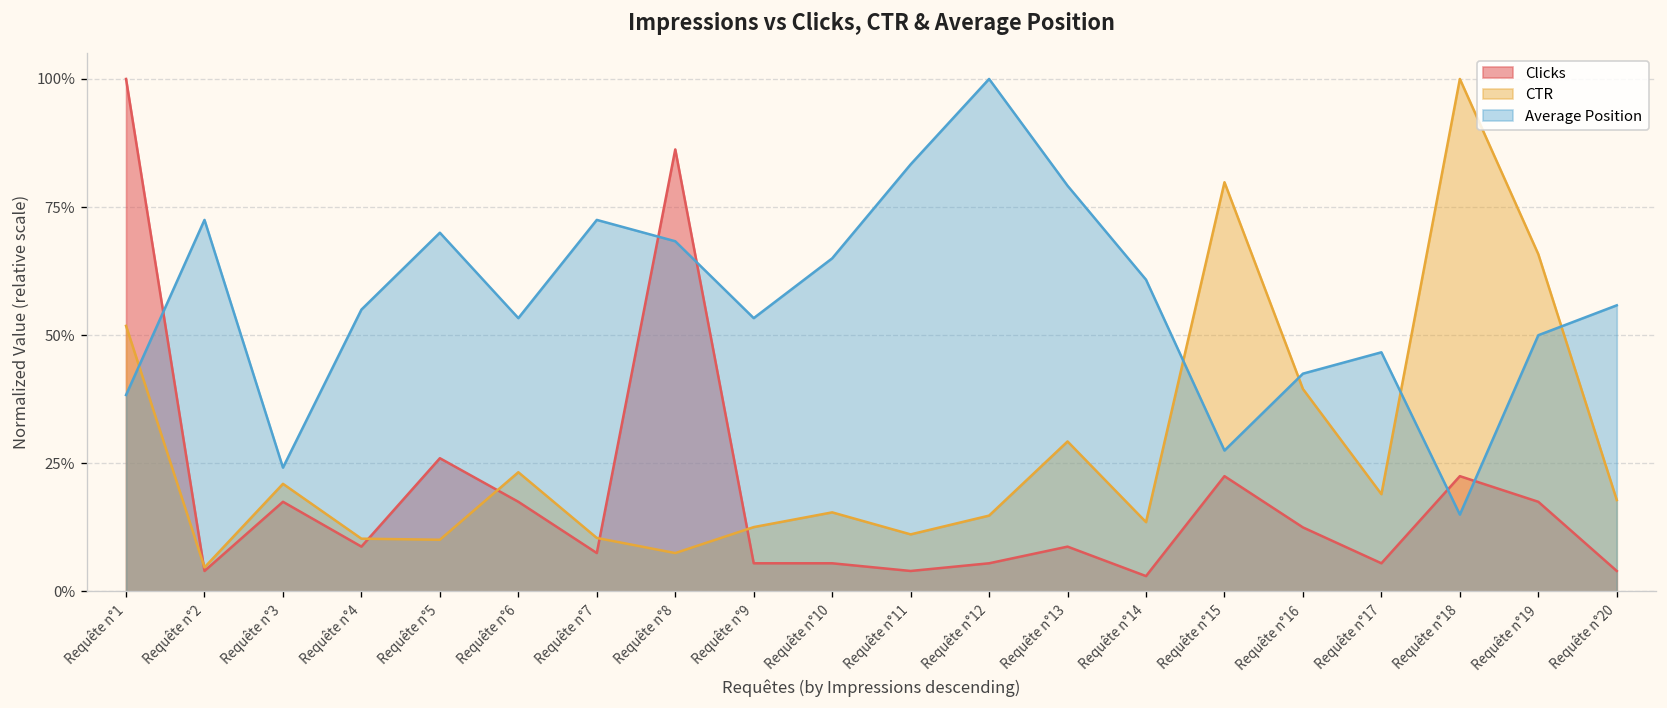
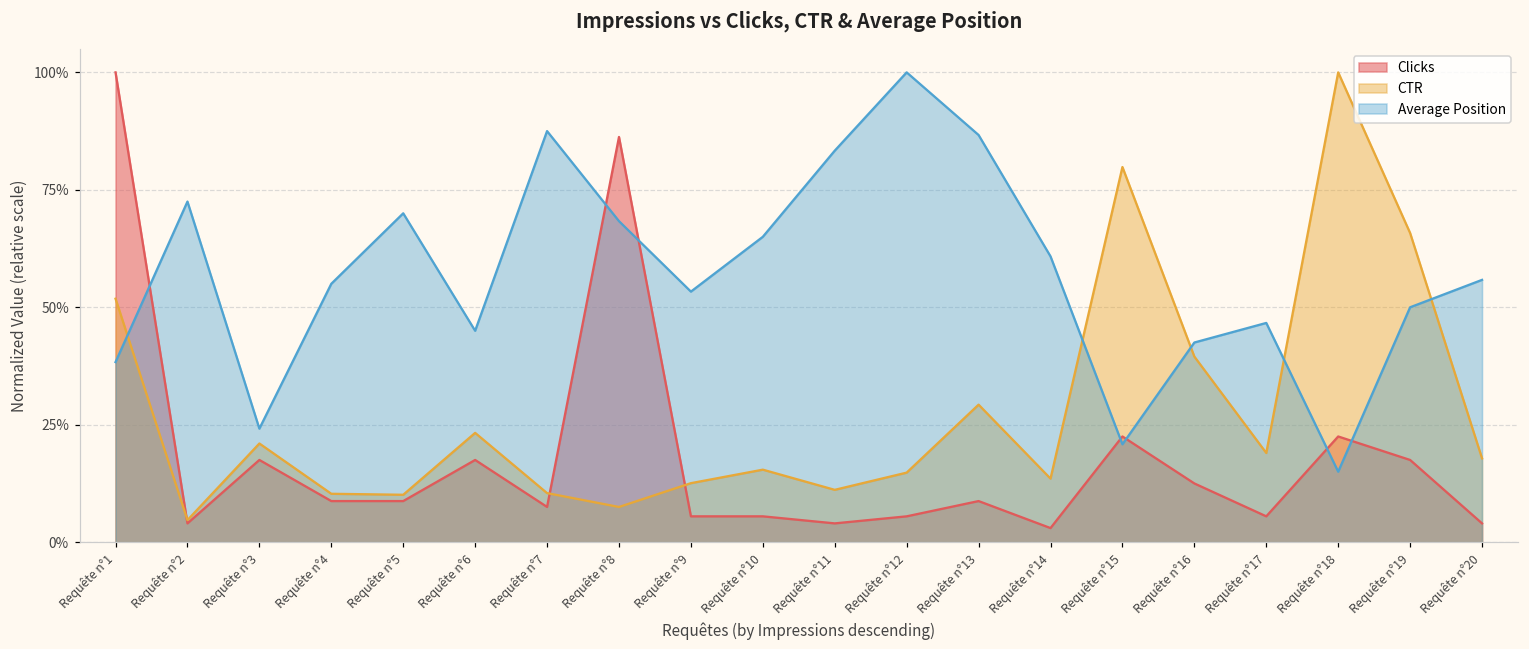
  {
    "Clicks": {
      "Requête n°1": "100%",
      "Requête n°2": "4%",
      "Requête n°3": "18%",
      "Requête n°4": "9%",
-     "Requête n°5": "26%",
+     "Requête n°5": "9%",
      "Requête n°6": "18%",
      "Requête n°7": "8%",
      "Requête n°8": "86%",
      "Requête n°9": "6%",
      "Requête n°10": "6%",
      "Requête n°11": "4%",
      "Requête n°12": "6%",
      "Requête n°13": "9%",
      "Requête n°14": "3%",
      "Requête n°15": "23%",
      "Requête n°16": "13%",
      "Requête n°17": "6%",
      "Requête n°18": "23%",
      "Requête n°19": "18%",
      "Requête n°20": "4%"
    },
    "CTR": {
      "Requête n°1": "52%",
      "Requête n°2": "5%",
      "Requête n°3": "21%",
      "Requête n°4": "10%",
      "Requête n°5": "10%",
      "Requête n°6": "23%",
      "Requête n°7": "10%",
      "Requête n°8": "7%",
      "Requête n°9": "13%",
      "Requête n°10": "15%",
      "Requête n°11": "11%",
      "Requête n°12": "15%",
      "Requête n°13": "29%",
      "Requête n°14": "14%",
      "Requête n°15": "80%",
      "Requête n°16": "40%",
      "Requête n°17": "19%",
      "Requête n°18": "100%",
      "Requête n°19": "66%",
      "Requête n°20": "18%"
    },
    "Average Position": {
      "Requête n°1": "38%",
      "Requête n°2": "73%",
      "Requête n°3": "24%",
      "Requête n°4": "55%",
      "Requête n°5": "70%",
-     "Requête n°6": "53%",
-     "Requête n°7": "73%",
+     "Requête n°6": "45%",
+     "Requête n°7": "88%",
      "Requête n°8": "68%",
      "Requête n°9": "53%",
      "Requête n°10": "65%",
      "Requête n°11": "83%",
      "Requête n°12": "100%",
-     "Requête n°13": "79%",
+     "Requête n°13": "87%",
      "Requête n°14": "61%",
-     "Requête n°15": "27%",
+     "Requête n°15": "21%",
      "Requête n°16": "43%",
      "Requête n°17": "47%",
      "Requête n°18": "15%",
      "Requête n°19": "50%",
      "Requête n°20": "56%"
    }
  }
